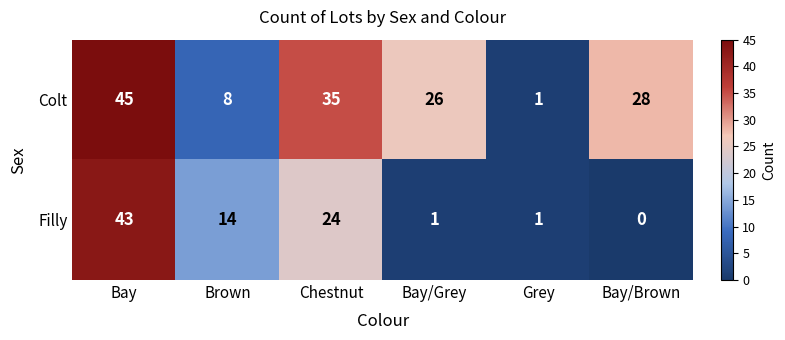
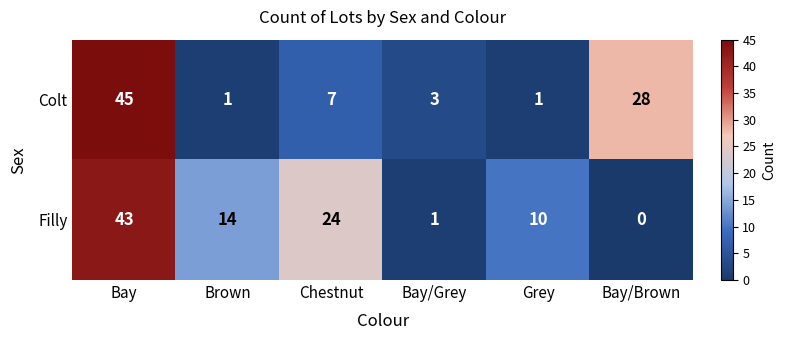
  {
    "Colt": {
      "Bay": 45,
-     "Brown": 8,
-     "Chestnut": 35,
-     "Bay/Grey": 26,
+     "Brown": 1,
+     "Chestnut": 7,
+     "Bay/Grey": 3,
      "Grey": 1,
      "Bay/Brown": 28
    },
    "Filly": {
      "Bay": 43,
      "Brown": 14,
      "Chestnut": 24,
      "Bay/Grey": 1,
-     "Grey": 1,
+     "Grey": 10,
      "Bay/Brown": 0
    }
  }
